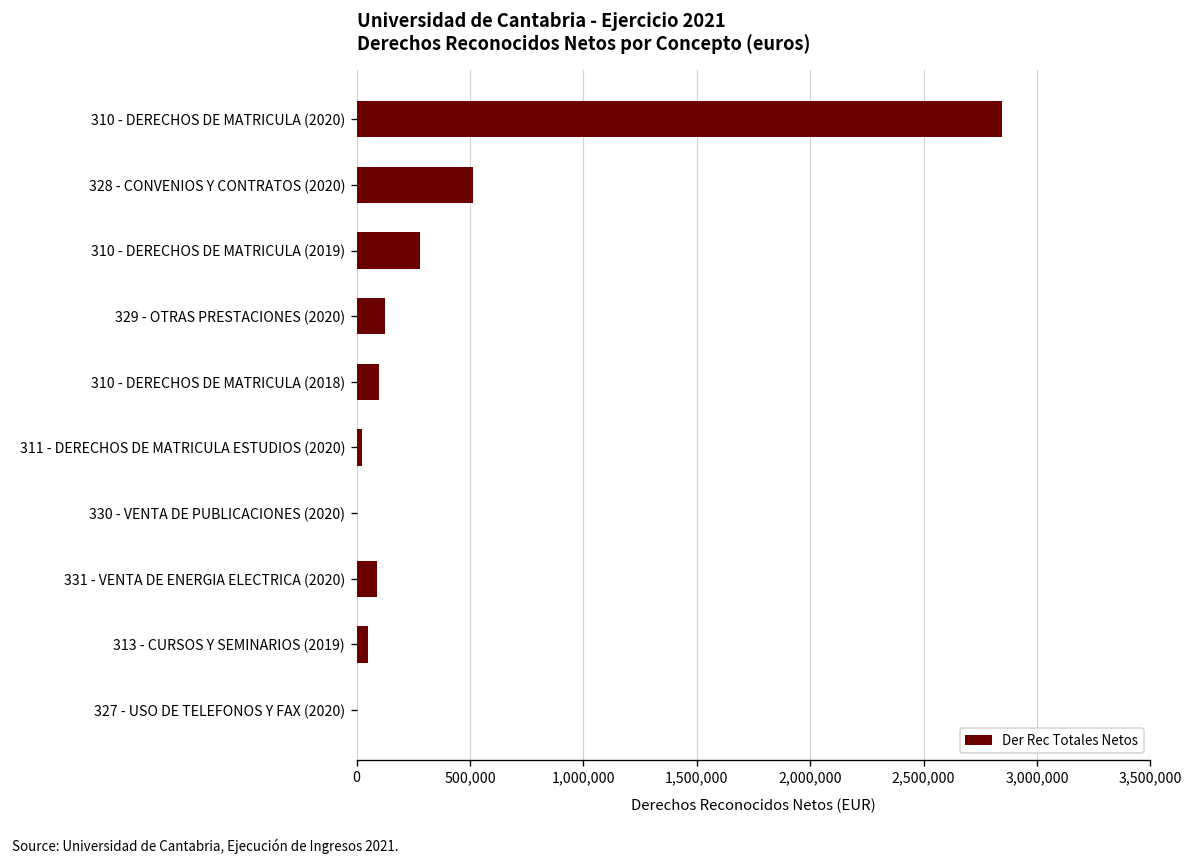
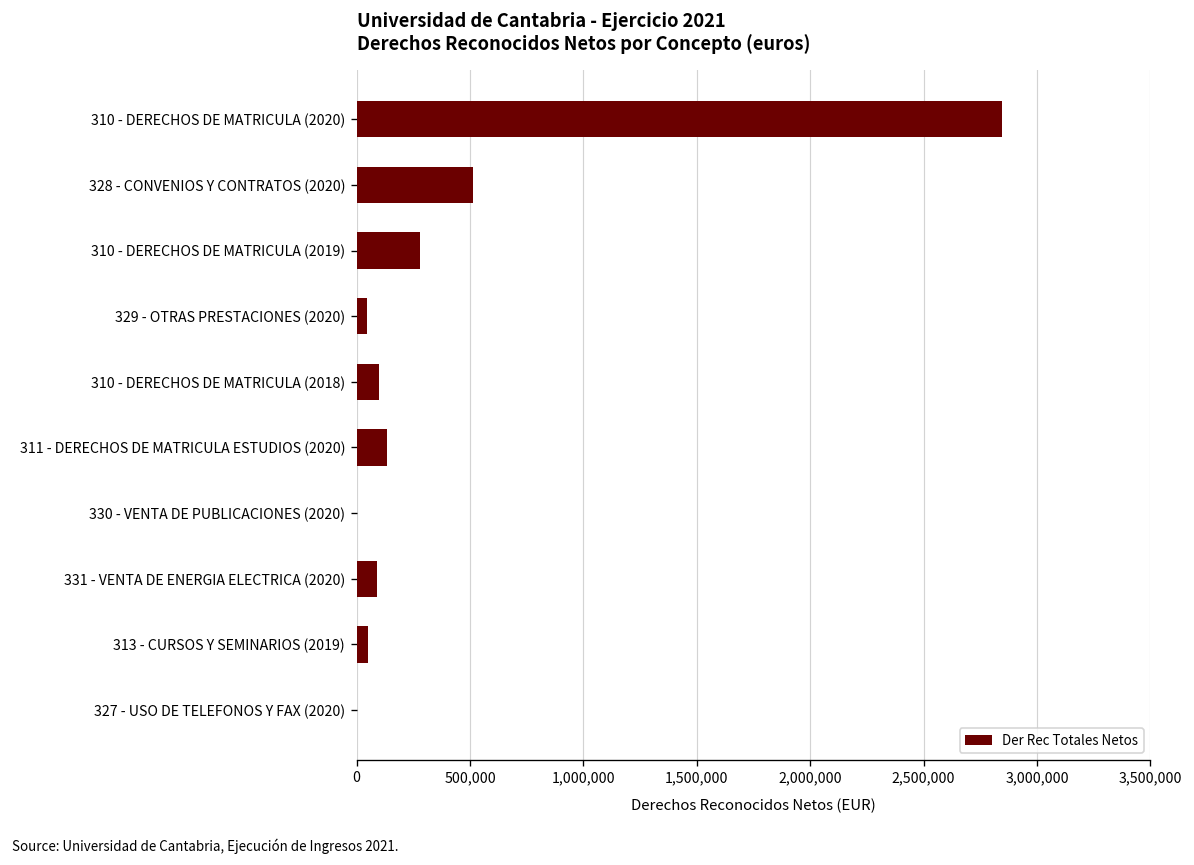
  {
    "310 - DERECHOS DE MATRICULA (2020)": "2,840,000",
    "328 - CONVENIOS Y CONTRATOS (2020)": "510,000",
    "310 - DERECHOS DE MATRICULA (2019)": "280,000",
-   "329 - OTRAS PRESTACIONES (2020)": "120,000",
+   "329 - OTRAS PRESTACIONES (2020)": "40,000",
    "310 - DERECHOS DE MATRICULA (2018)": "100,000",
-   "311 - DERECHOS DE MATRICULA ESTUDIOS (2020)": "30,000",
+   "311 - DERECHOS DE MATRICULA ESTUDIOS (2020)": "130,000",
    "331 - VENTA DE ENERGIA ELECTRICA (2020)": "90,000",
    "313 - CURSOS Y SEMINARIOS (2019)": "50,000"
  }
